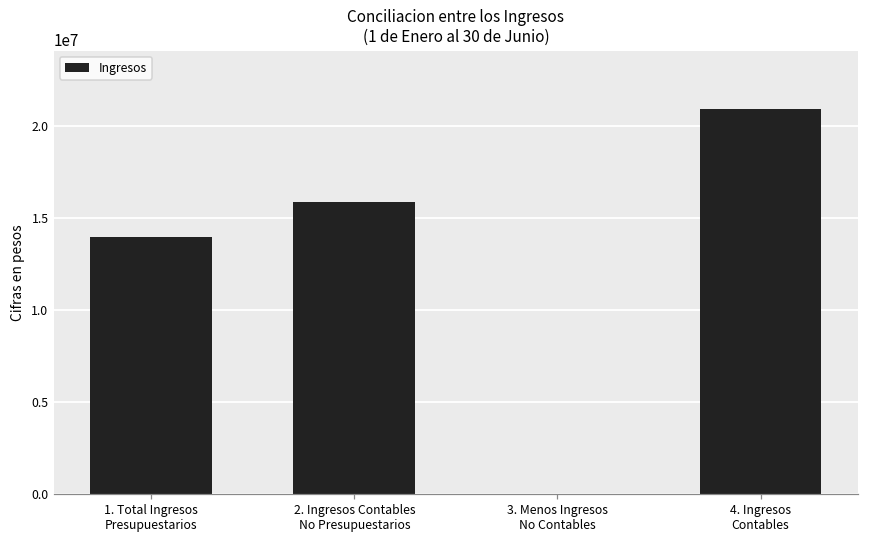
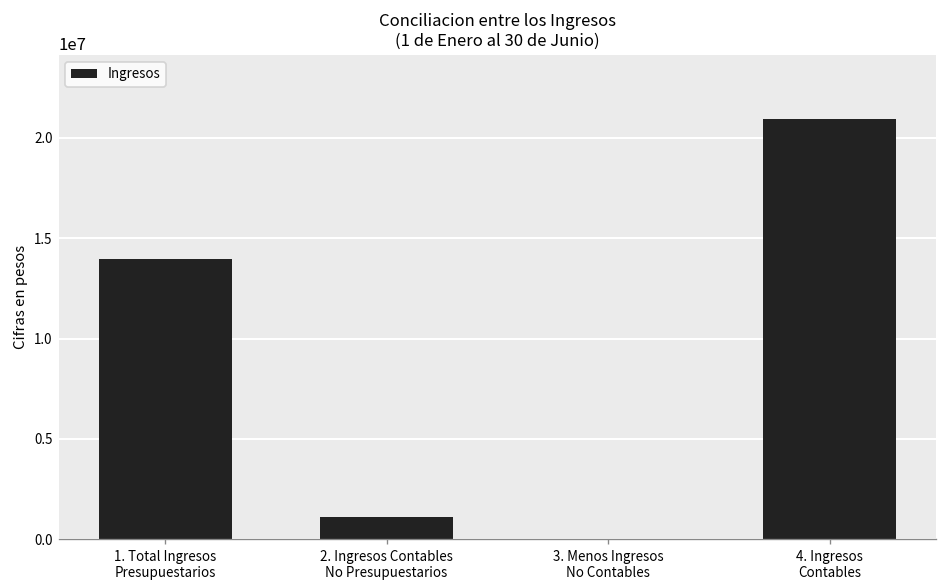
  {
    "1. Total Ingresos Presupuestarios": 14000000,
-   "2. Ingresos Contables No Presupuestarios": 15900000,
+   "2. Ingresos Contables No Presupuestarios": 1100000,
    "3. Menos Ingresos No Contables": 0,
    "4. Ingresos Contables": 21000000
  }
